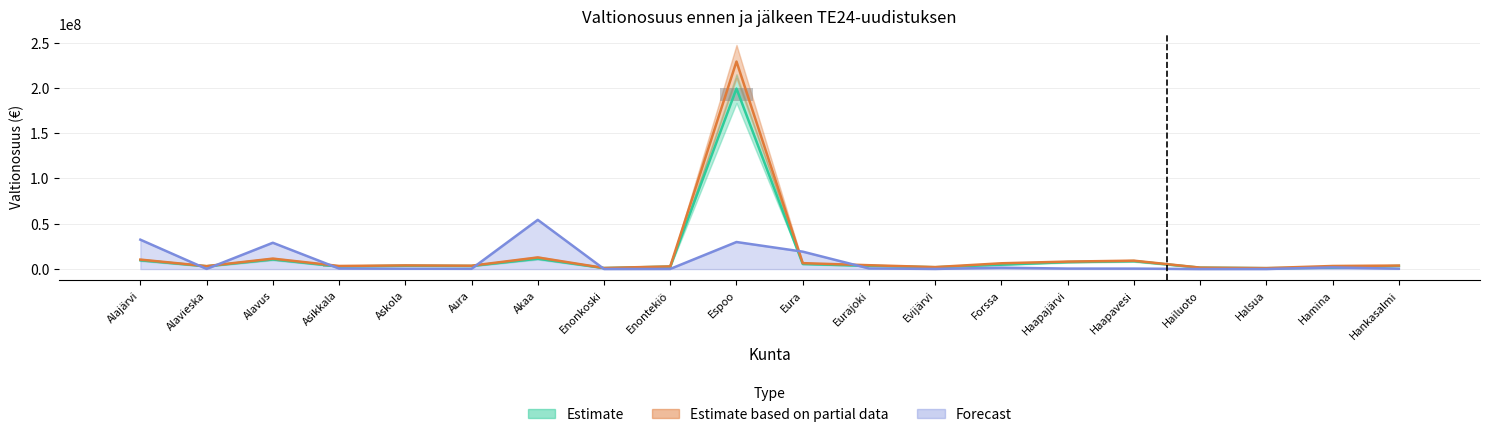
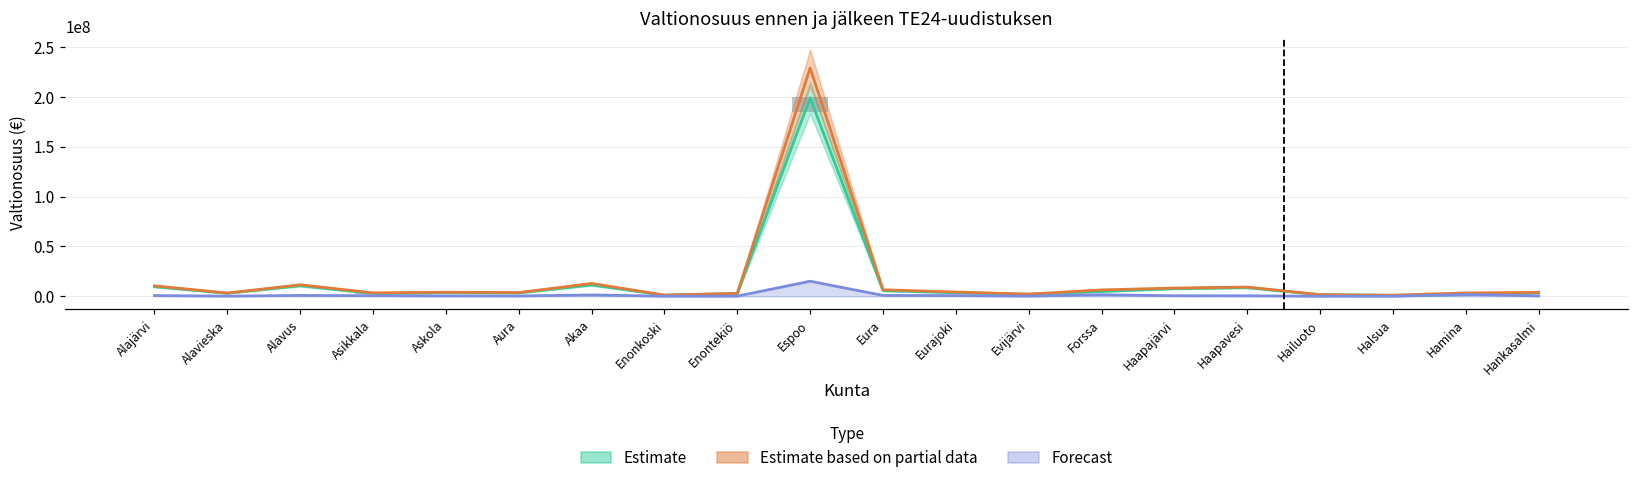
  {
    "Forecast": {
-     "Alajärvi": 30000000,
+     "Alajärvi": 0,
      "Alavieska": 0,
-     "Alavus": 30000000,
+     "Alavus": 0,
      "Askola": 0,
      "Aura": 0,
-     "Akaa": 50000000,
-     "Espoo": 30000000,
-     "Eura": 20000000,
+     "Akaa": 0,
+     "Espoo": 20000000,
+     "Eura": 0,
      "Eurajoki": 0,
      "Forssa": 0,
      "Haapajärvi": 0,
      "Haapavesi": 0,
      "Hankasalmi": 0
    }
  }
